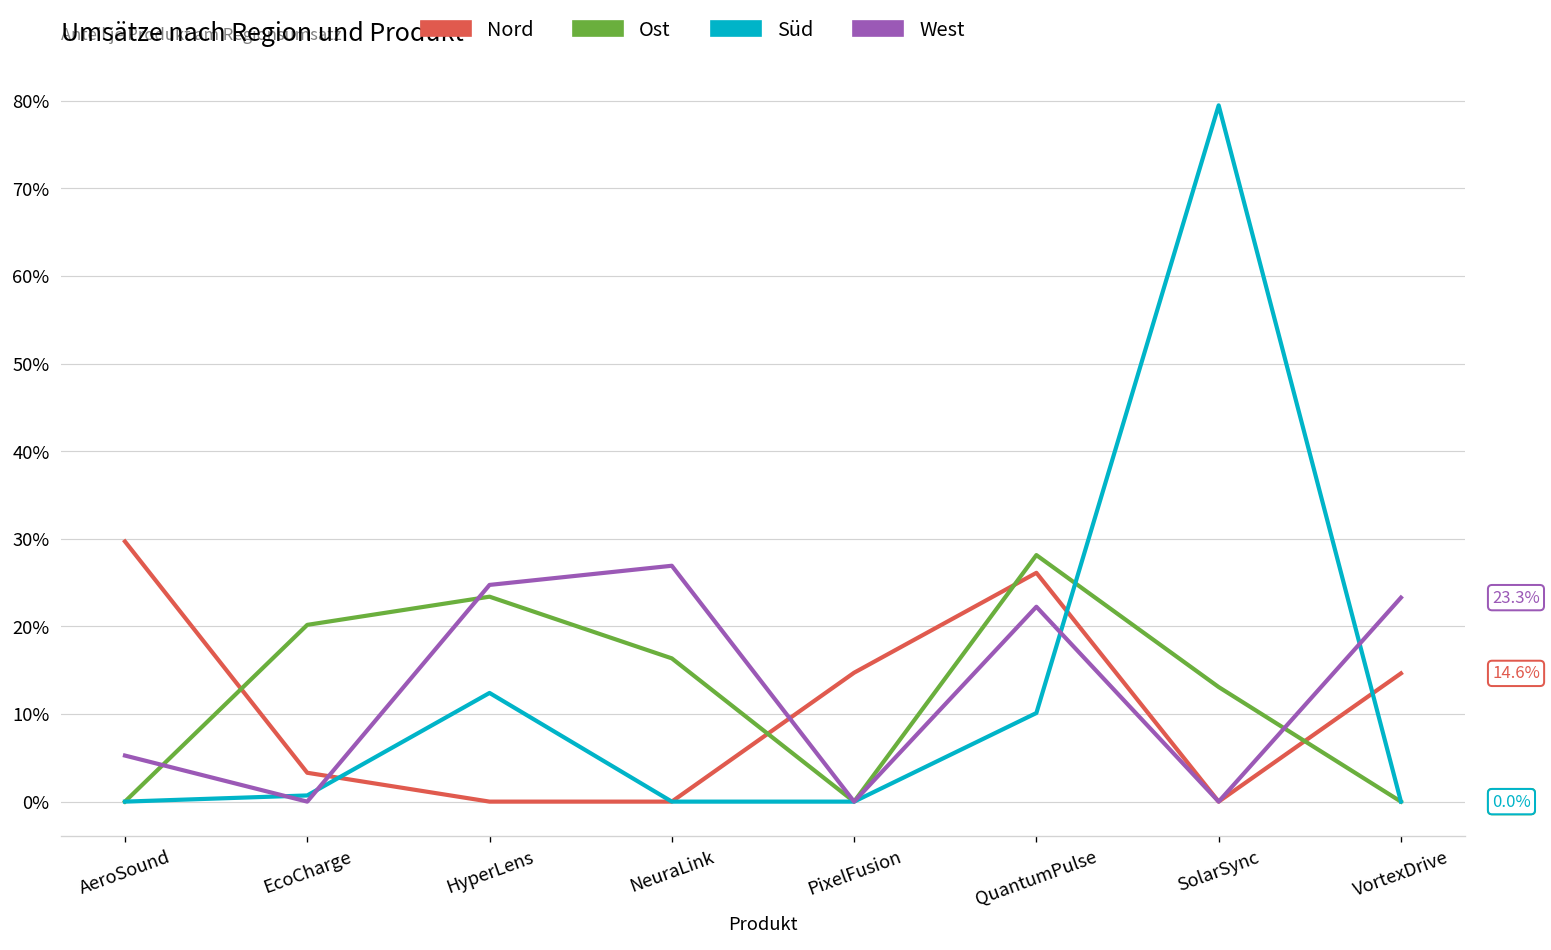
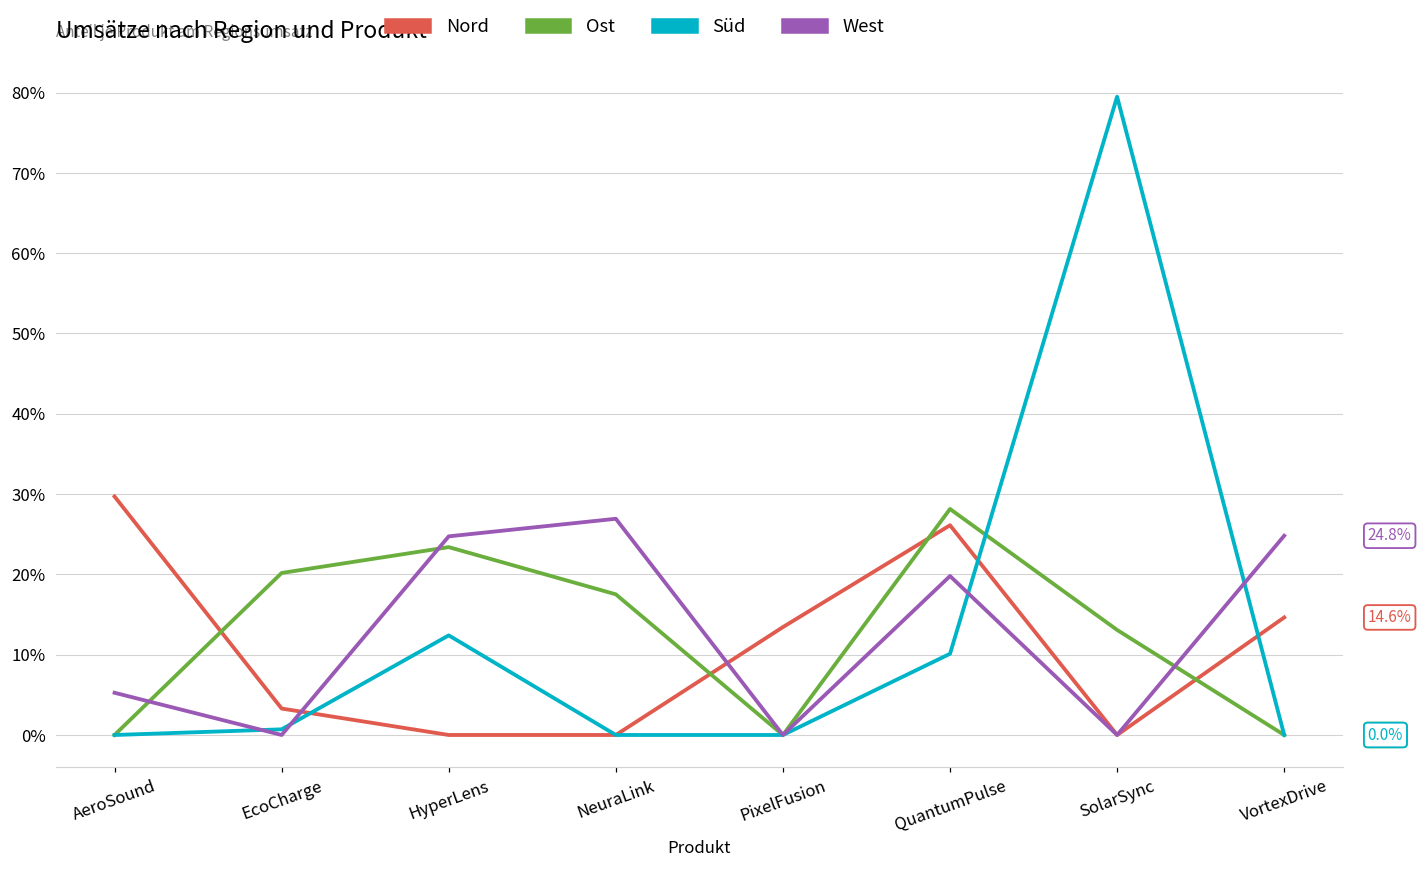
  {
    "Nord": {
      "AeroSound": "30%",
      "EcoCharge": "3%",
      "HyperLens": "0%",
-     "PixelFusion": "15%",
+     "PixelFusion": "13%",
      "QuantumPulse": "26%",
      "VortexDrive": "15%"
    },
    "Ost": {
      "EcoCharge": "20%",
      "HyperLens": "23%",
-     "NeuraLink": "16%",
+     "NeuraLink": "18%",
      "QuantumPulse": "28%",
      "SolarSync": "13%"
    },
    "Süd": {
      "EcoCharge": "1%",
      "HyperLens": "12%",
      "QuantumPulse": "10%",
      "SolarSync": "79%"
    },
    "West": {
-     "QuantumPulse": "22%",
-     "VortexDrive": "23.3%"
+     "QuantumPulse": "20%",
+     "VortexDrive": "24.8%"
    }
  }
